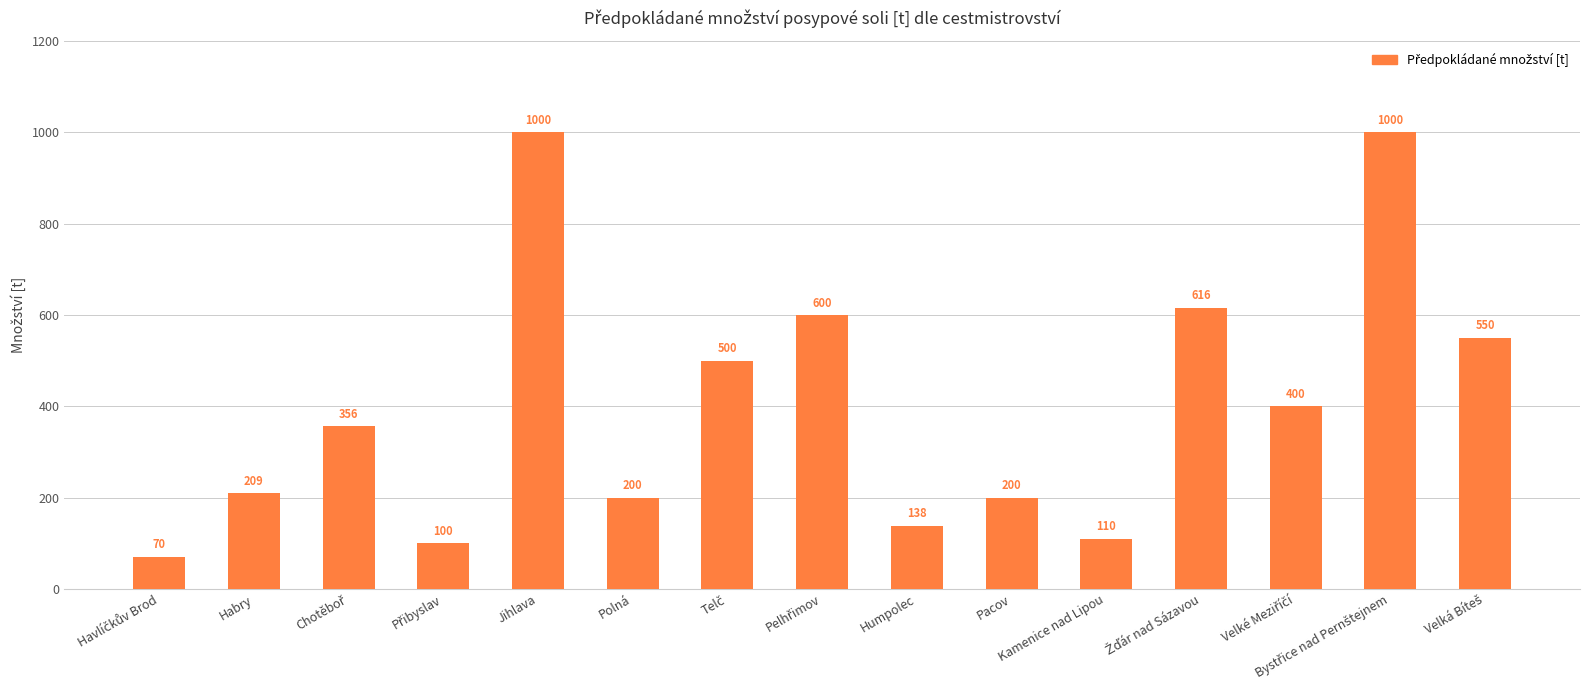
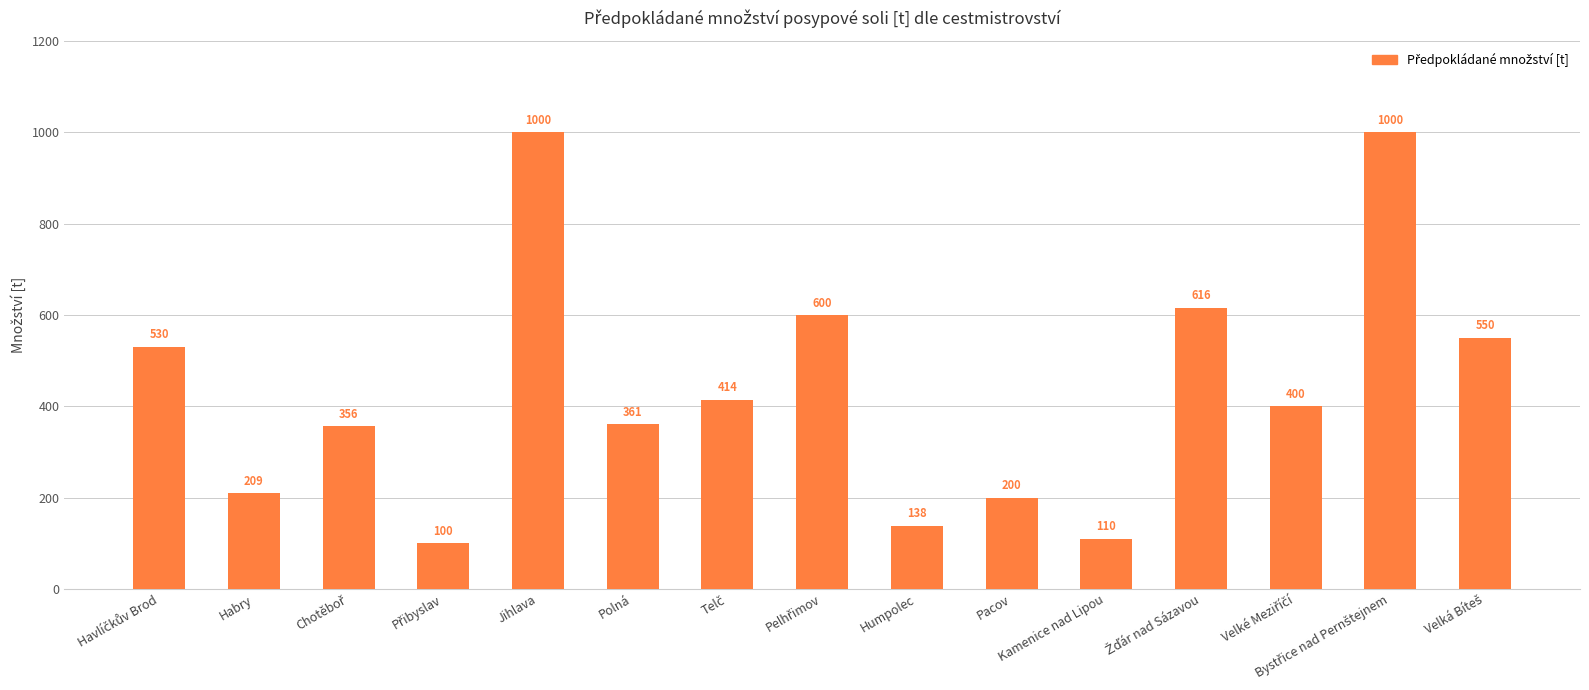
  {
-   "Havlíčkův Brod": 70,
+   "Havlíčkův Brod": 530,
    "Habry": 209,
    "Chotěboř": 356,
    "Přibyslav": 100,
    "Jihlava": 1000,
-   "Polná": 200,
-   "Telč": 500,
+   "Polná": 361,
+   "Telč": 414,
    "Pelhřimov": 600,
    "Humpolec": 138,
    "Pacov": 200,
    "Kamenice nad Lipou": 110,
    "Žďár nad Sázavou": 616,
    "Velké Meziříčí": 400,
    "Bystřice nad Pernštejnem": 1000,
    "Velká Bíteš": 550
  }
